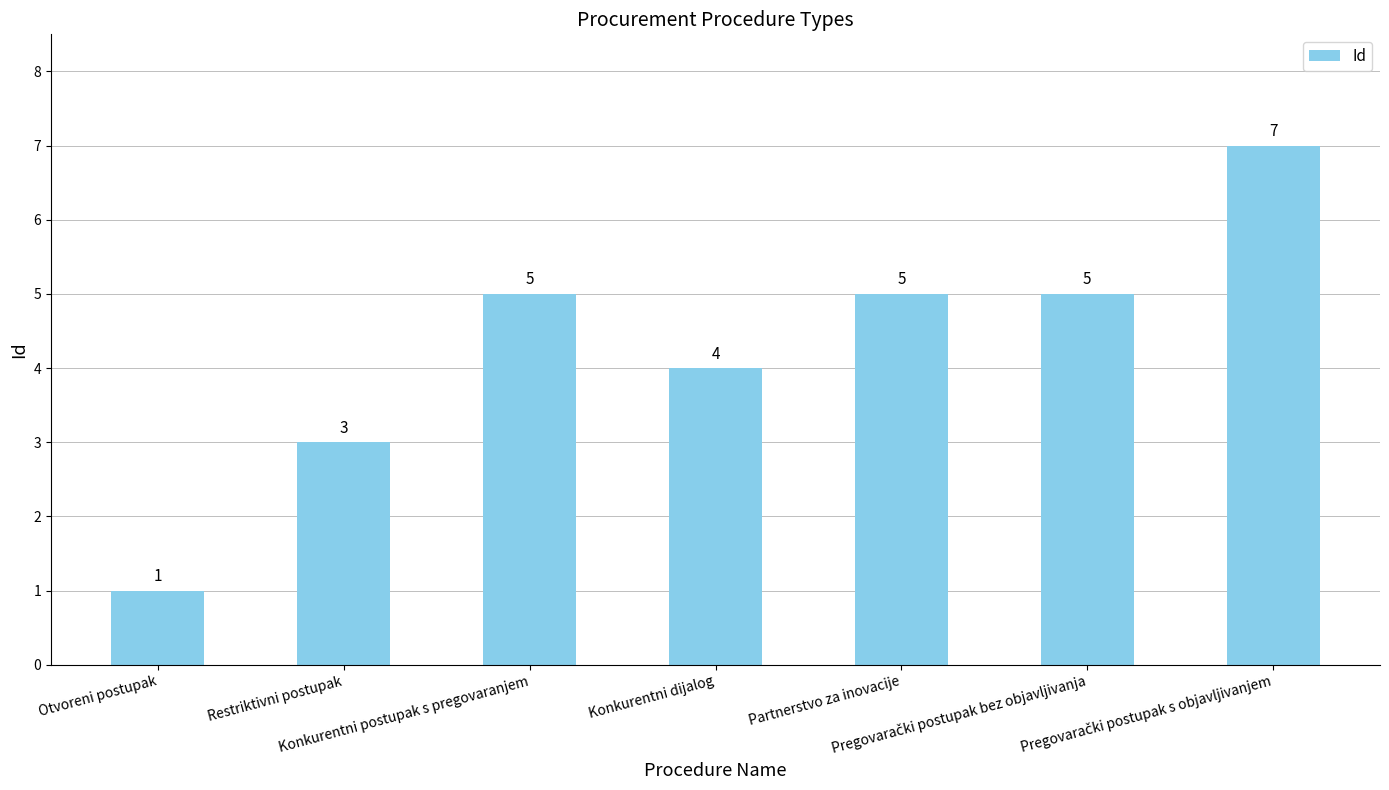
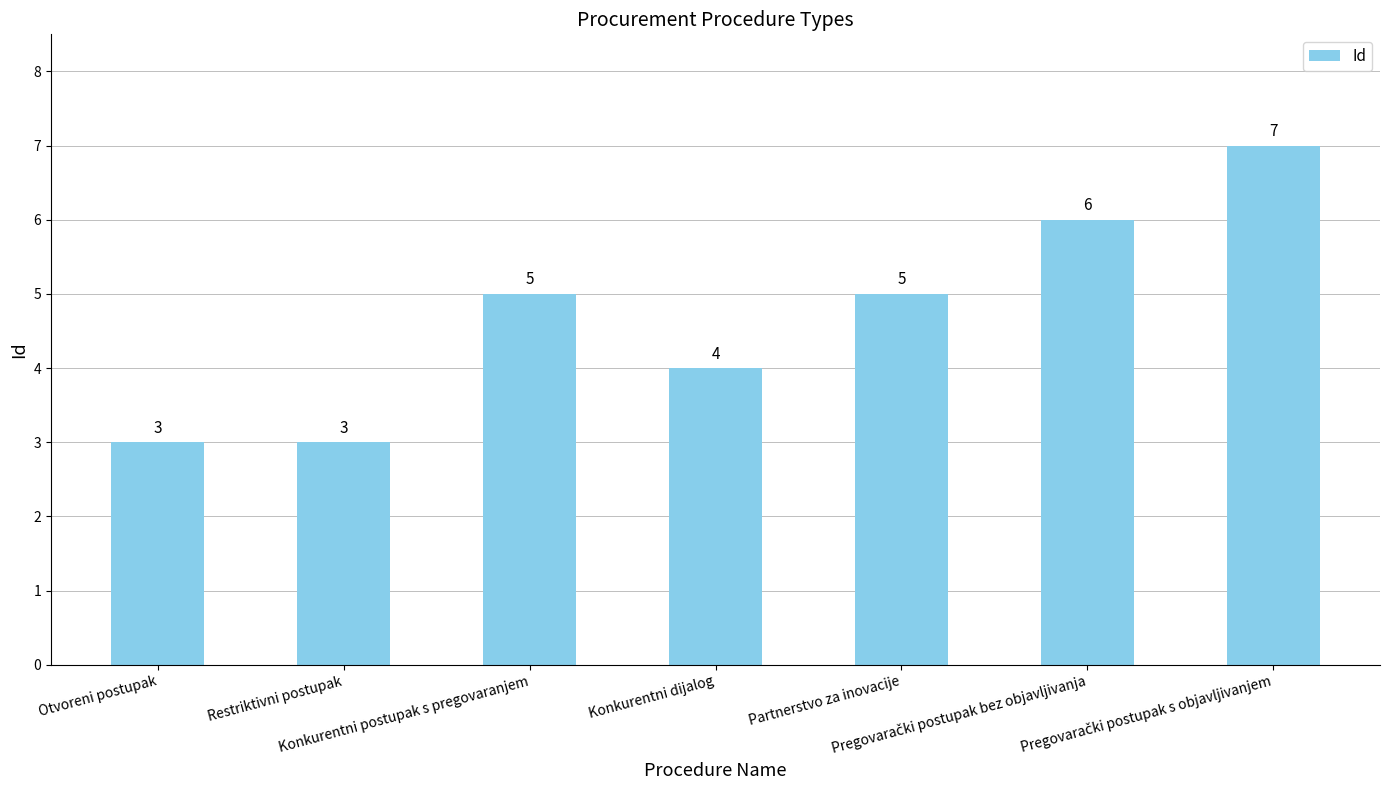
  {
-   "Otvoreni postupak": 1,
+   "Otvoreni postupak": 3,
    "Restriktivni postupak": 3,
    "Konkurentni postupak s pregovaranjem": 5,
    "Konkurentni dijalog": 4,
    "Partnerstvo za inovacije": 5,
-   "Pregovarački postupak bez objavljivanja": 5,
+   "Pregovarački postupak bez objavljivanja": 6,
    "Pregovarački postupak s objavljivanjem": 7
  }
